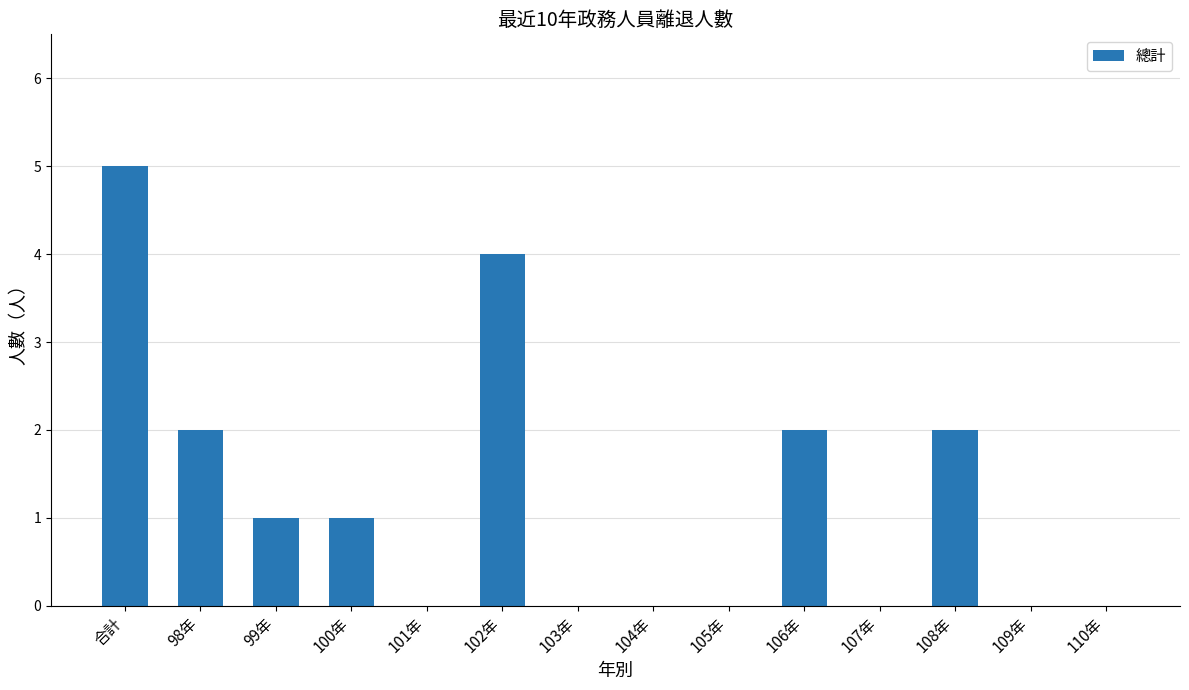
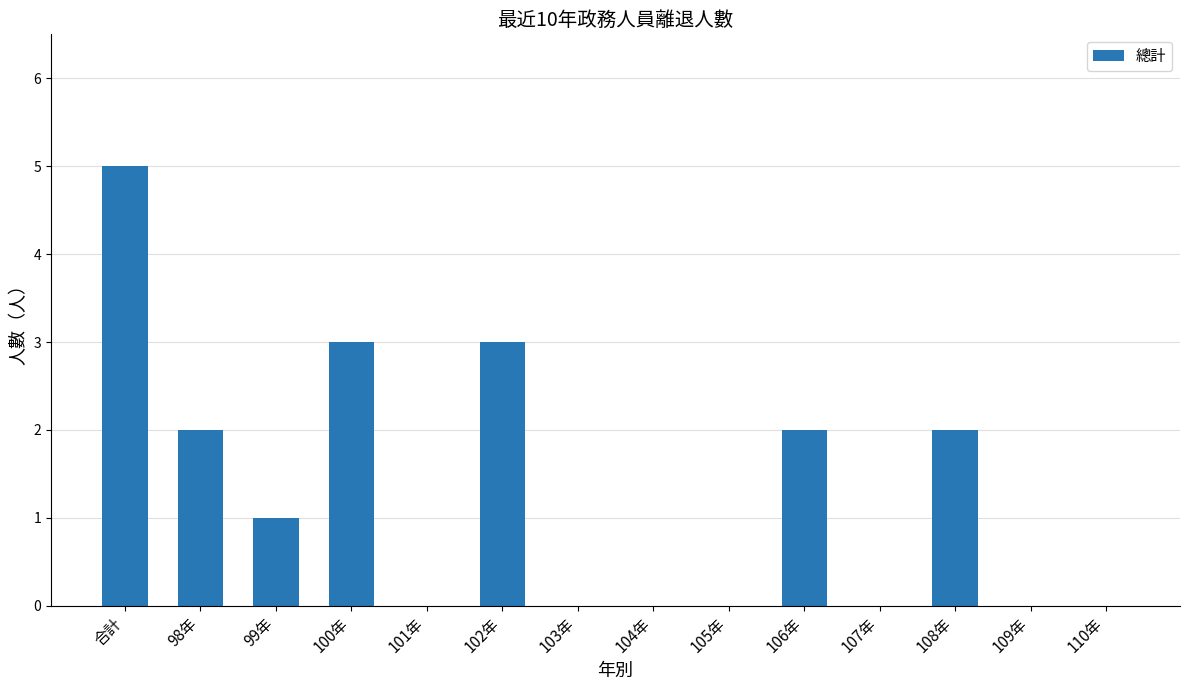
  {
    "合計": 5,
    "98年": 2,
    "99年": 1,
-   "100年": 1,
+   "100年": 3,
    "101年": 0,
-   "102年": 4,
+   "102年": 3,
    "103年": 0,
    "104年": 0,
    "105年": 0,
    "106年": 2,
    "107年": 0,
    "108年": 2,
    "109年": 0,
    "110年": 0
  }
